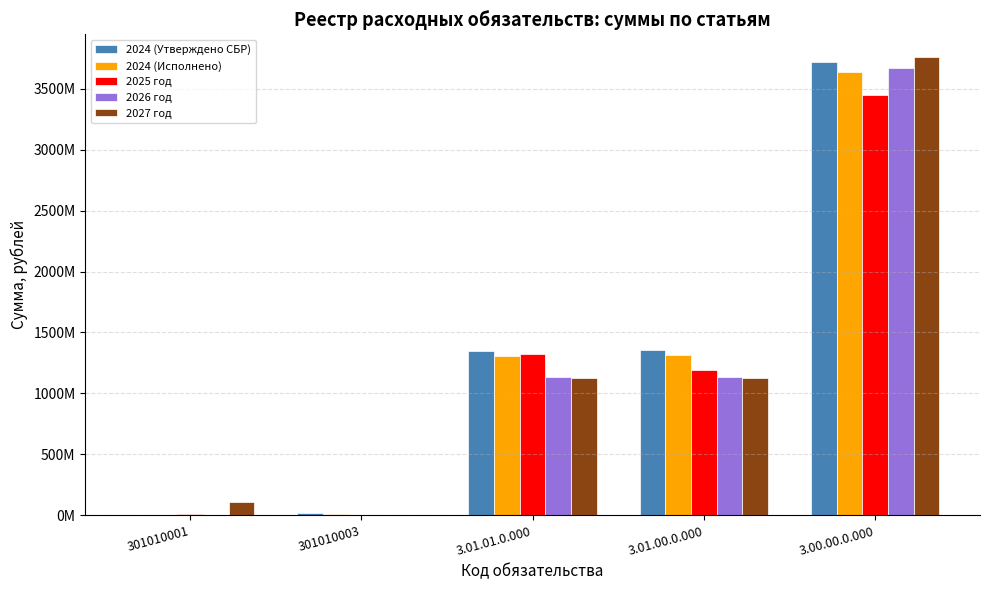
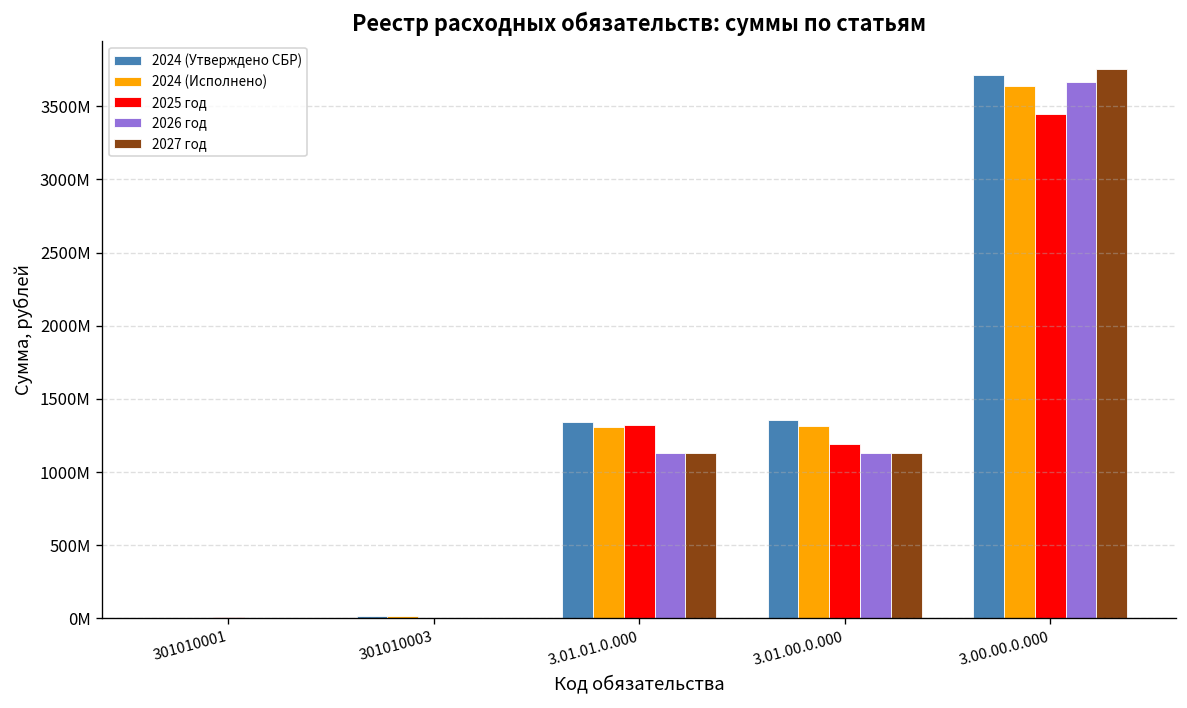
  {
    "2024 (Утверждено СБР)": {
      "3.01.01.0.000": 1340000000,
      "3.01.00.0.000": 1360000000,
      "3.00.00.0.000": 3720000000
    },
    "2024 (Исполнено)": {
      "301010001": 0,
      "3.01.01.0.000": 1310000000,
      "3.01.00.0.000": 1320000000,
      "3.00.00.0.000": 3640000000
    },
    "2025 год": {
      "3.01.01.0.000": 1320000000,
      "3.01.00.0.000": 1190000000,
      "3.00.00.0.000": 3450000000
    },
    "2026 год": {
      "3.01.01.0.000": 1130000000,
      "3.01.00.0.000": 1130000000,
      "3.00.00.0.000": 3670000000
    },
    "2027 год": {
-     "301010001": 110000000,
+     "301010001": 0,
      "3.01.01.0.000": 1130000000,
      "3.01.00.0.000": 1130000000,
      "3.00.00.0.000": 3760000000
    }
  }
